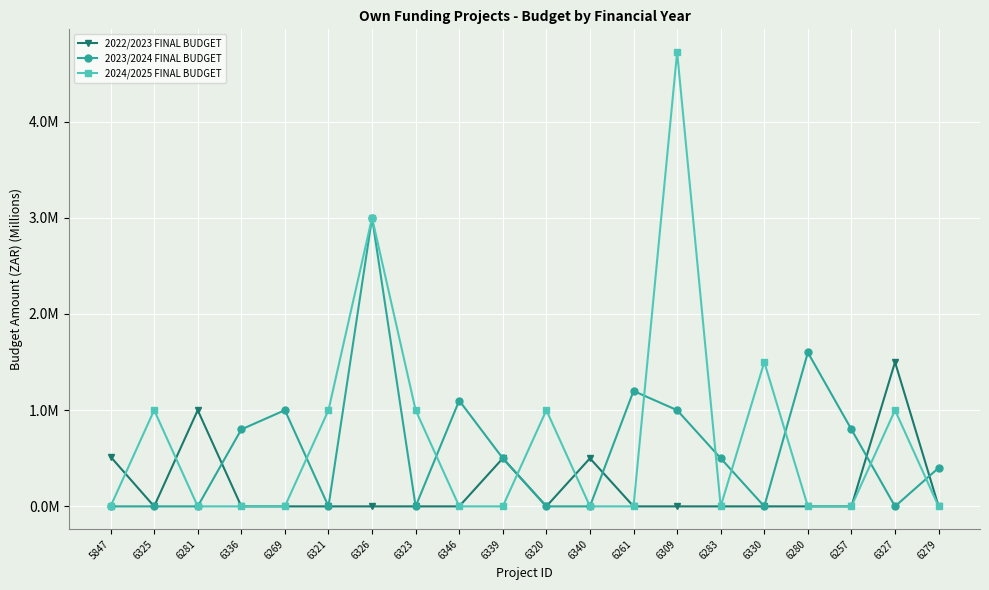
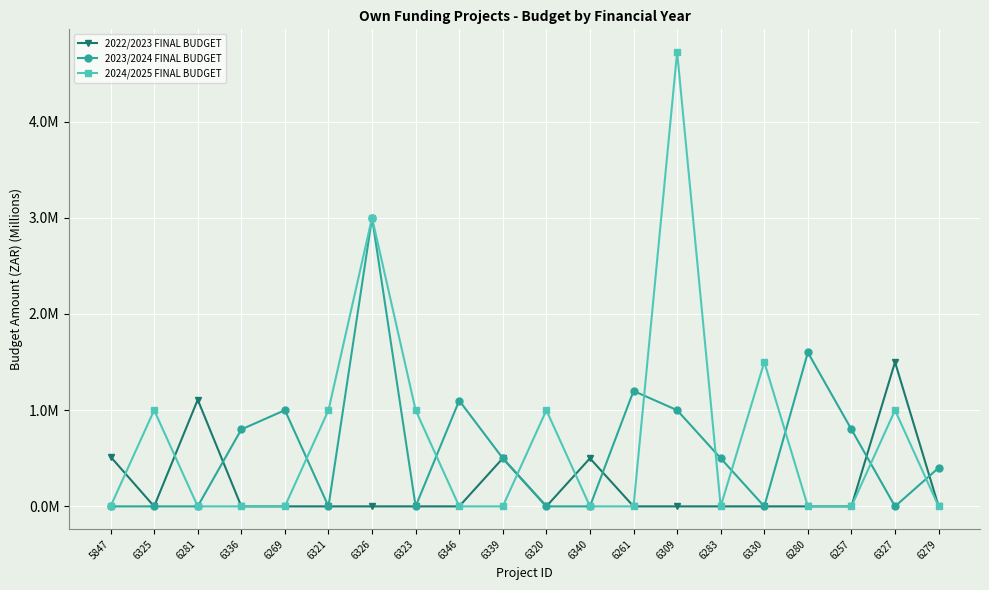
  {
    "2022/2023 FINAL BUDGET": {
      "5847": 500000,
-     "6281": 1000000,
+     "6281": 1100000,
      "6326": 0,
      "6340": 500000,
      "6309": 0,
      "6327": 1500000
    }
  }
